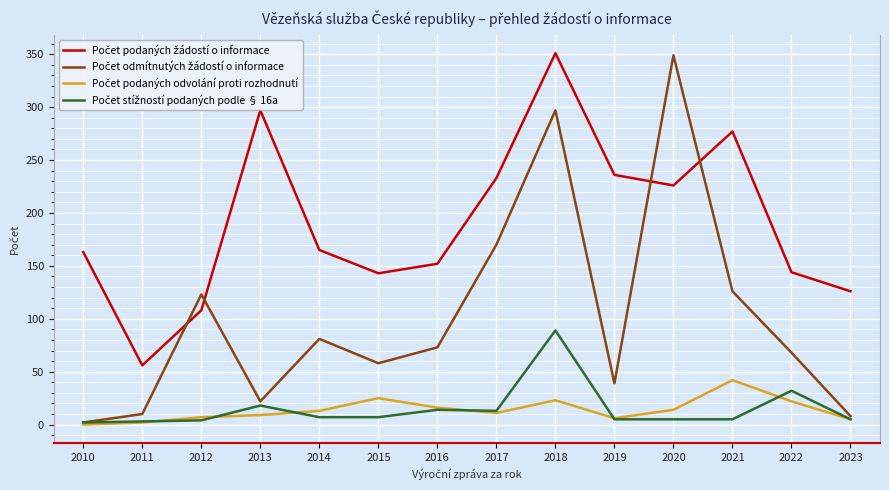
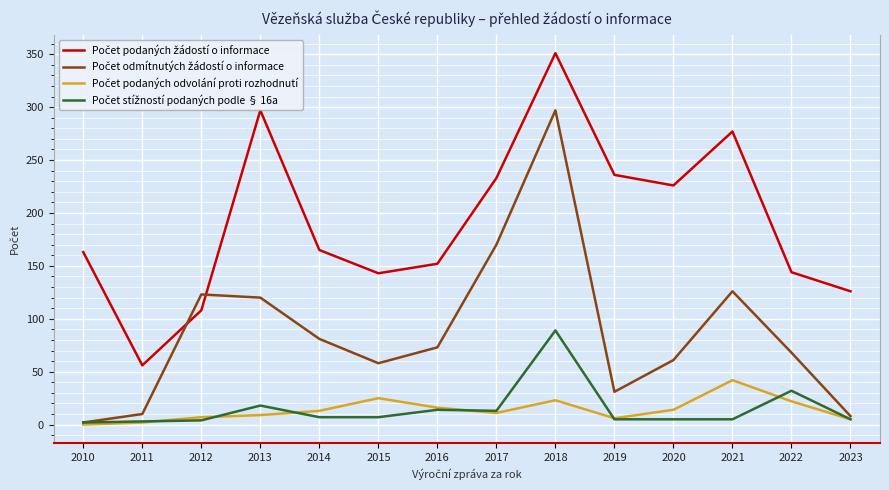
  {
    "Počet podaných žádostí o informace": {
      "2010": 163,
      "2011": 56,
      "2012": 108,
      "2013": 297,
      "2014": 165,
      "2015": 143,
      "2016": 152,
      "2017": 233,
      "2018": 351,
      "2019": 236,
      "2020": 226,
      "2021": 277,
      "2022": 144,
      "2023": 126
    },
    "Počet odmítnutých žádostí o informace": {
      "2011": 10,
      "2012": 123,
-     "2013": 22,
+     "2013": 120,
      "2014": 81,
      "2015": 58,
      "2016": 73,
      "2017": 170,
      "2018": 297,
-     "2019": 39,
-     "2020": 349,
+     "2019": 31,
+     "2020": 61,
      "2021": 126,
      "2022": 68,
      "2023": 8
    },
    "Počet podaných odvolání proti rozhodnutí": {
      "2012": 7,
      "2013": 9,
      "2014": 13,
      "2015": 25,
      "2018": 23,
      "2020": 14,
      "2021": 42,
      "2022": 22
    },
    "Počet stížností podaných podle § 16a": {
      "2012": 4,
      "2013": 18,
      "2014": 7,
      "2015": 7,
      "2018": 89,
      "2020": 5,
      "2021": 5,
      "2022": 32
    }
  }
